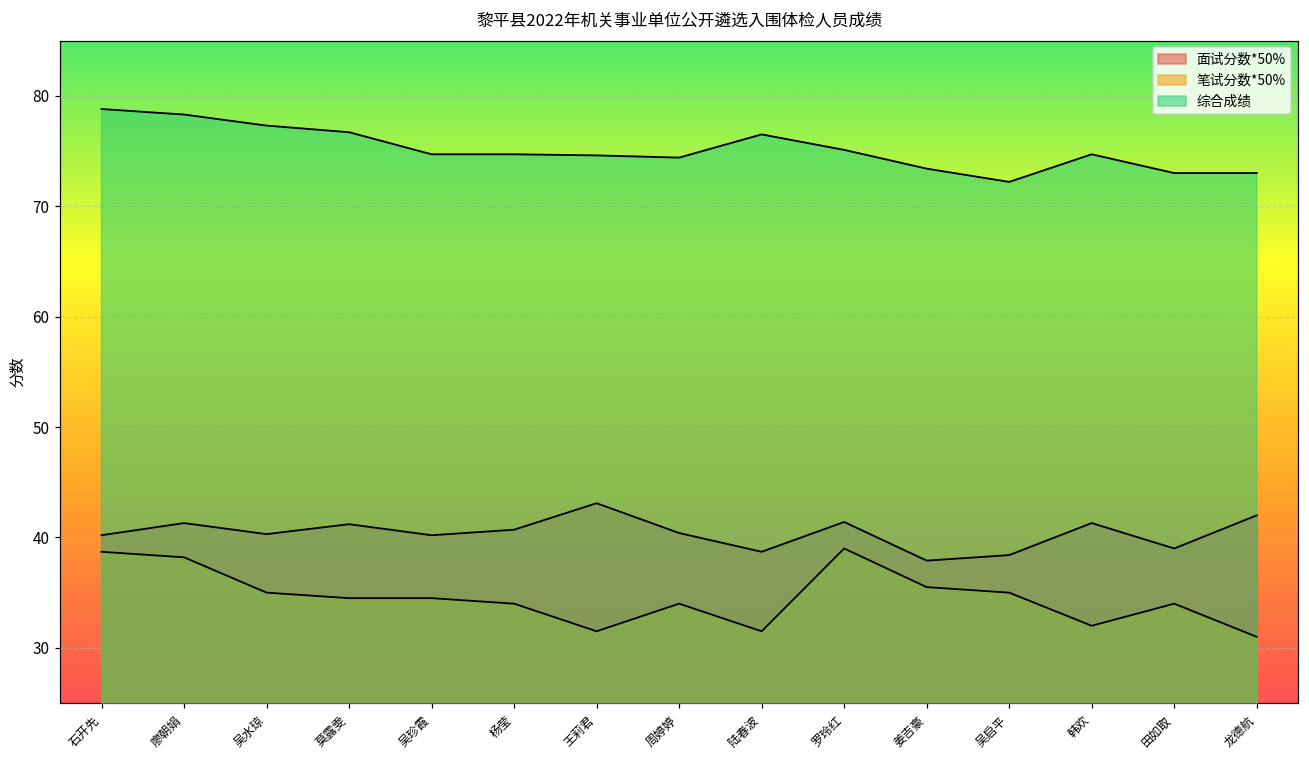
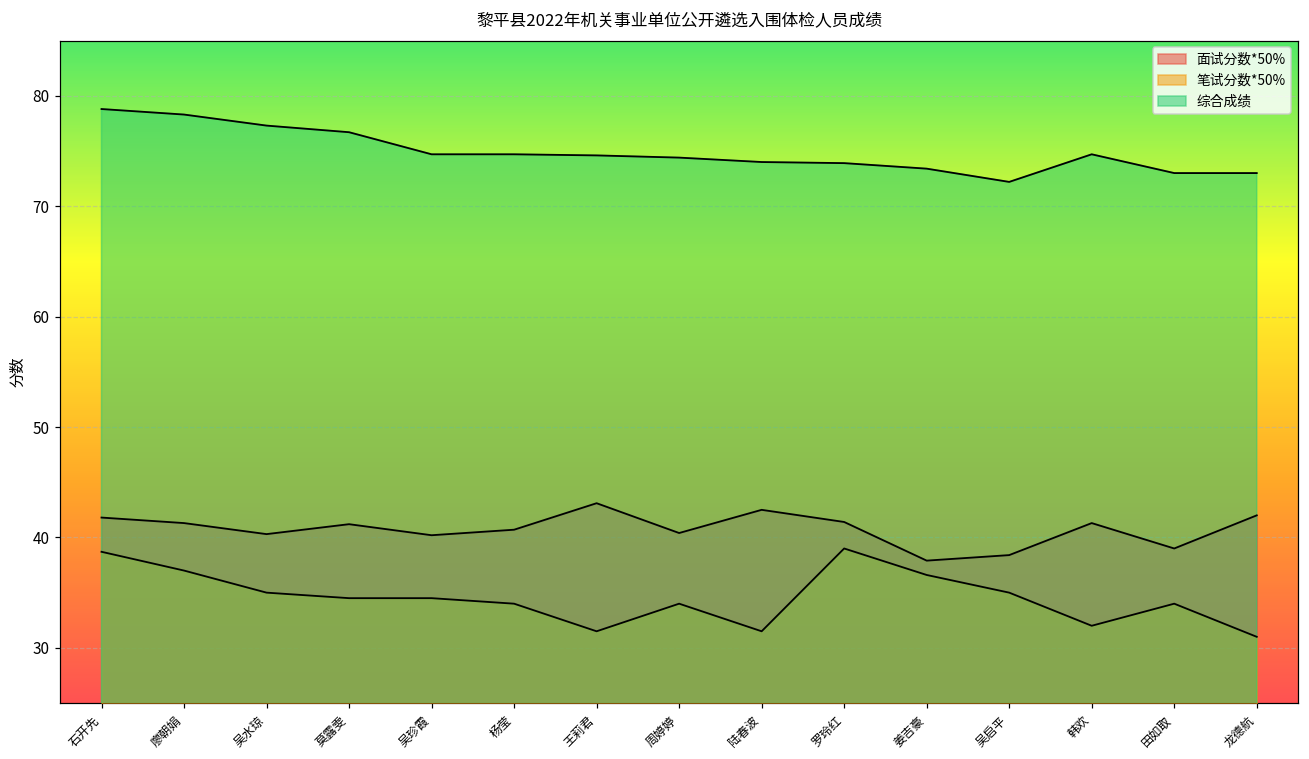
  {
    "面试分数*50%": {
-     "石开先": 40.2,
+     "石开先": 41.8,
      "廖朝娟": 41.3,
      "吴水琼": 40.3,
      "莫露雯": 41.2,
      "吴珍霞": 40.2,
      "杨莹": 40.7,
      "王莉君": 43.1,
      "周婷婷": 40.4,
-     "陆春波": 38.7,
+     "陆春波": 42.5,
      "罗玲红": 41.4,
      "姜吉豪": 37.9,
      "吴启平": 38.4,
      "韩欢": 41.3,
      "田如取": 39.0,
      "龙德航": 42.0
    },
    "笔试分数*50%": {
      "石开先": 38.7,
-     "廖朝娟": 38.2,
+     "廖朝娟": 37.0,
      "吴水琼": 35.0,
      "莫露雯": 34.5,
      "吴珍霞": 34.5,
      "杨莹": 34.0,
      "王莉君": 31.5,
      "周婷婷": 34.0,
      "陆春波": 31.5,
      "罗玲红": 39.0,
-     "姜吉豪": 35.5,
+     "姜吉豪": 36.6,
      "吴启平": 35.0,
      "韩欢": 32.0,
      "田如取": 34.0,
      "龙德航": 31.0
    },
    "综合成绩": {
      "石开先": 78.8,
      "廖朝娟": 78.3,
      "吴水琼": 77.3,
      "莫露雯": 76.7,
      "吴珍霞": 74.7,
      "杨莹": 74.7,
      "王莉君": 74.6,
      "周婷婷": 74.4,
-     "陆春波": 76.5,
-     "罗玲红": 75.1,
+     "陆春波": 74.0,
+     "罗玲红": 73.9,
      "姜吉豪": 73.4,
      "吴启平": 72.2,
      "韩欢": 74.7,
      "田如取": 73.0,
      "龙德航": 73.0
    }
  }
